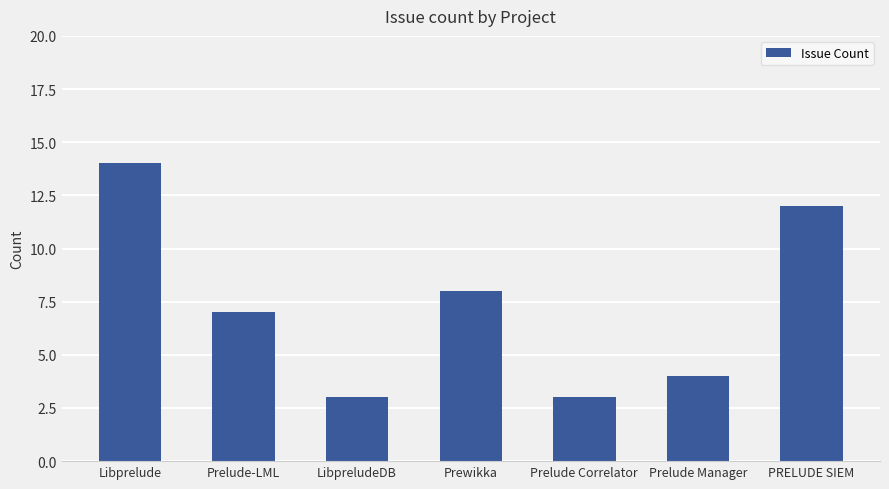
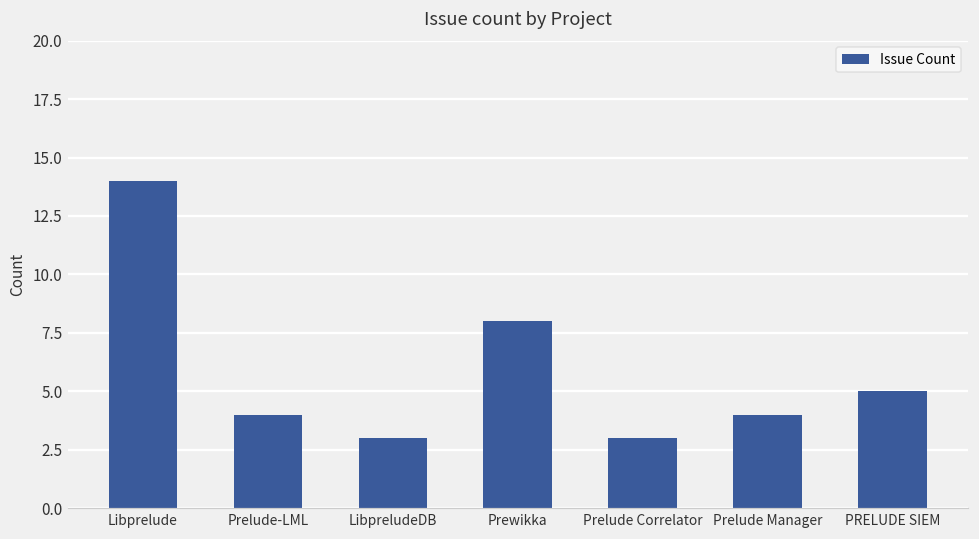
  {
    "Libprelude": 14,
-   "Prelude-LML": 7,
+   "Prelude-LML": 4,
    "LibpreludeDB": 3,
    "Prewikka": 8,
    "Prelude Correlator": 3,
    "Prelude Manager": 4,
-   "PRELUDE SIEM": 12
+   "PRELUDE SIEM": 5
  }
